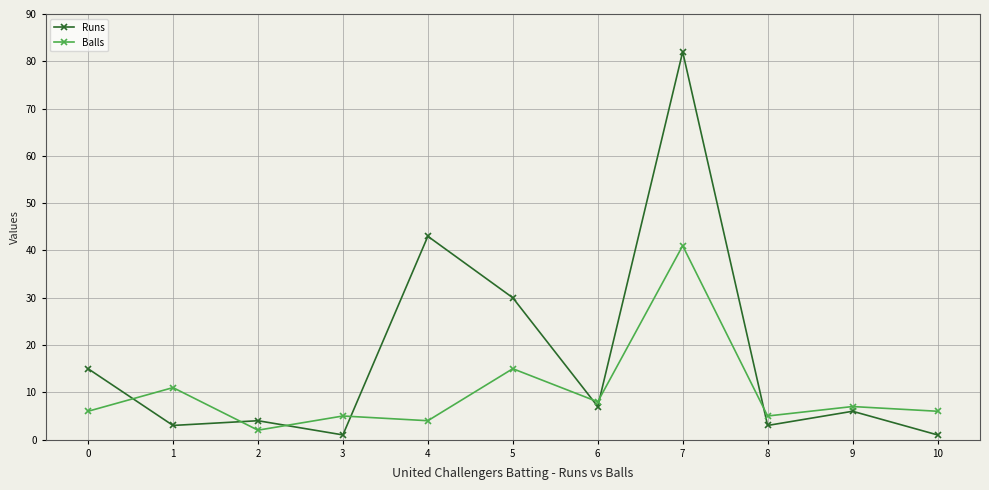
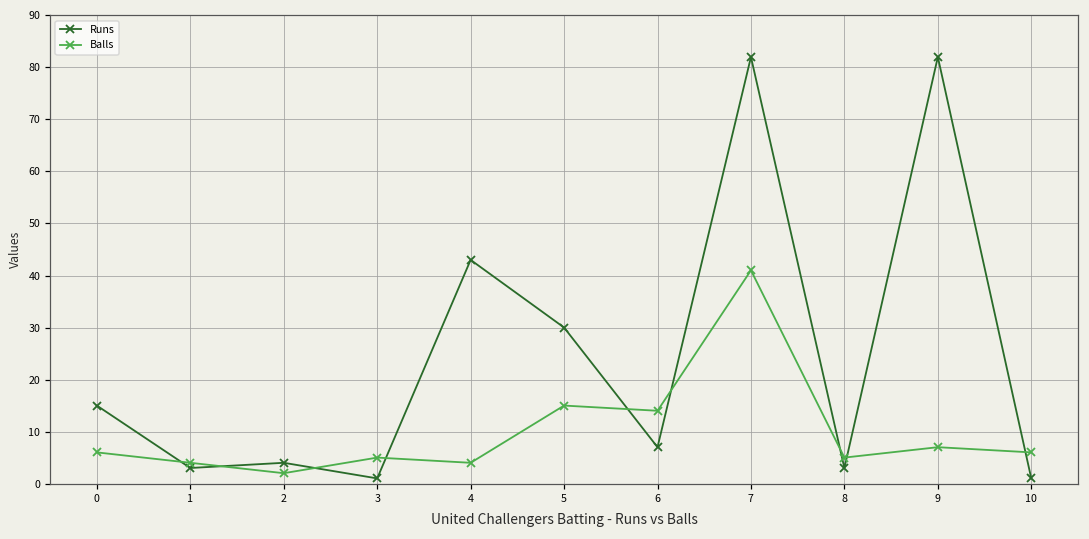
  {
    "Runs": {
      "0": 15,
      "1": 3,
      "2": 4,
      "3": 1,
      "4": 43,
      "5": 30,
      "6": 7,
      "7": 82,
      "8": 3,
-     "9": 6,
+     "9": 82,
      "10": 1
    },
    "Balls": {
      "0": 6,
-     "1": 11,
+     "1": 4,
      "2": 2,
      "3": 5,
      "4": 4,
      "5": 15,
-     "6": 8,
+     "6": 14,
      "7": 41,
      "8": 5,
      "9": 7,
      "10": 6
    }
  }
